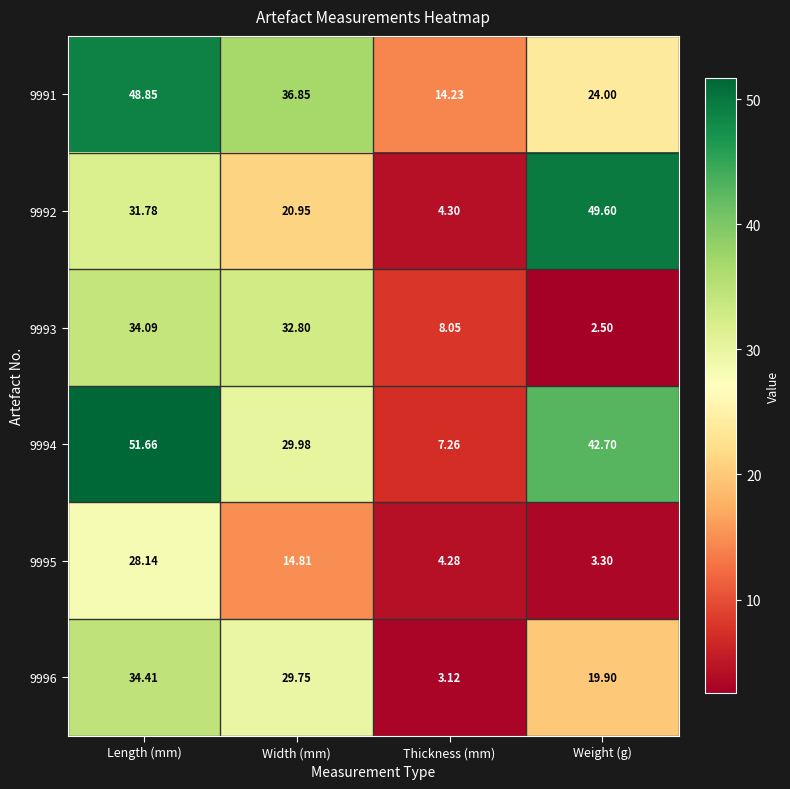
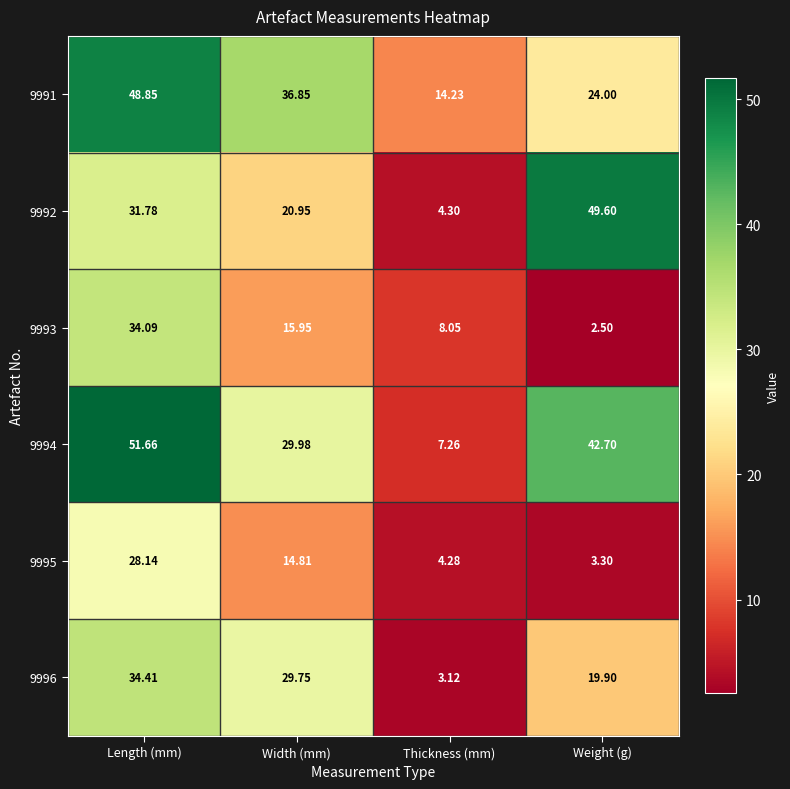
  {
    "9991": {
      "Length (mm)": 48.85,
      "Width (mm)": 36.85,
      "Thickness (mm)": 14.23,
      "Weight (g)": 24.00
    },
    "9992": {
      "Length (mm)": 31.78,
      "Width (mm)": 20.95,
      "Thickness (mm)": 4.30,
      "Weight (g)": 49.60
    },
    "9993": {
      "Length (mm)": 34.09,
-     "Width (mm)": 32.80,
+     "Width (mm)": 15.95,
      "Thickness (mm)": 8.05,
      "Weight (g)": 2.50
    },
    "9994": {
      "Length (mm)": 51.66,
      "Width (mm)": 29.98,
      "Thickness (mm)": 7.26,
      "Weight (g)": 42.70
    },
    "9995": {
      "Length (mm)": 28.14,
      "Width (mm)": 14.81,
      "Thickness (mm)": 4.28,
      "Weight (g)": 3.30
    },
    "9996": {
      "Length (mm)": 34.41,
      "Width (mm)": 29.75,
      "Thickness (mm)": 3.12,
      "Weight (g)": 19.90
    }
  }
